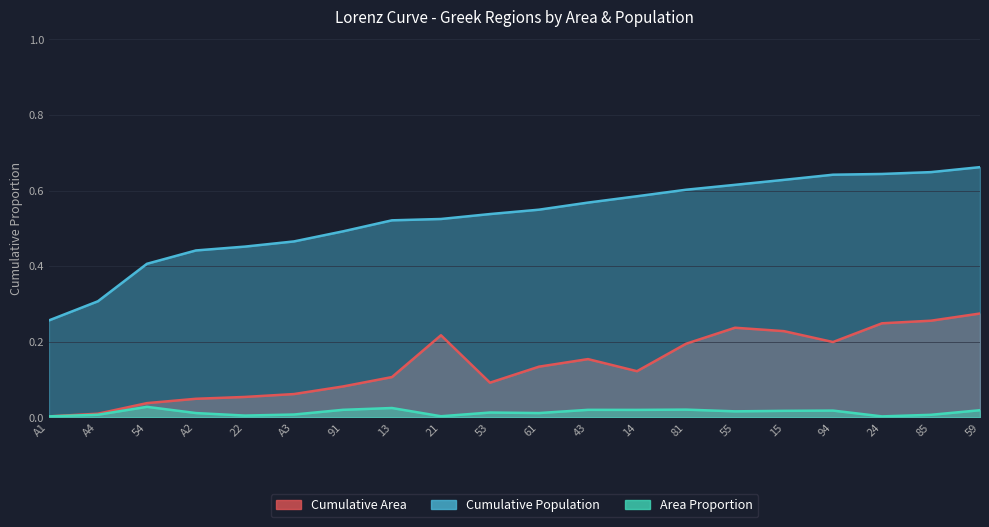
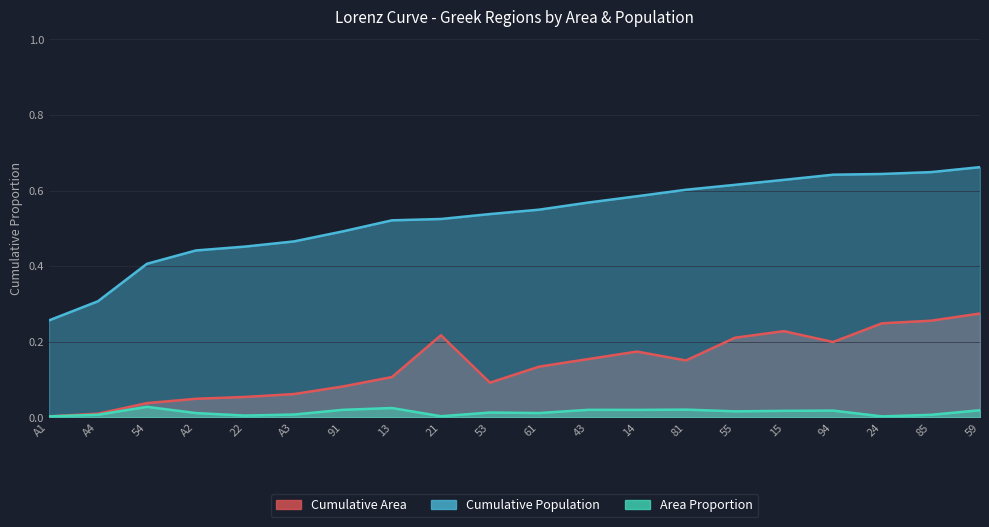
  {
    "Cumulative Area": {
      "54": 0.04,
      "A2": 0.05,
      "22": 0.05,
      "A3": 0.06,
      "91": 0.08,
      "13": 0.11,
      "21": 0.22,
      "53": 0.09,
      "61": 0.13,
      "43": 0.15,
-     "14": 0.12,
-     "81": 0.19,
-     "55": 0.24,
+     "14": 0.17,
+     "81": 0.15,
+     "55": 0.21,
      "15": 0.23,
      "94": 0.20,
      "24": 0.25,
      "85": 0.26,
      "59": 0.27
    }
  }
